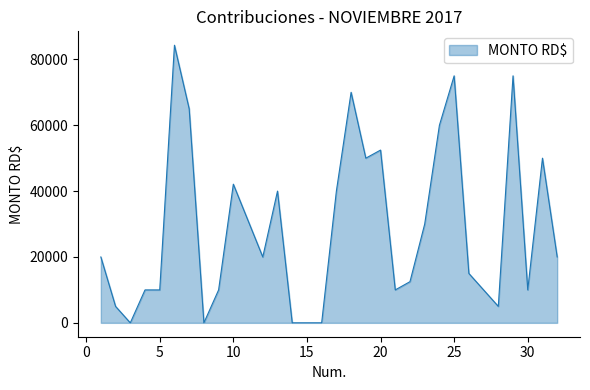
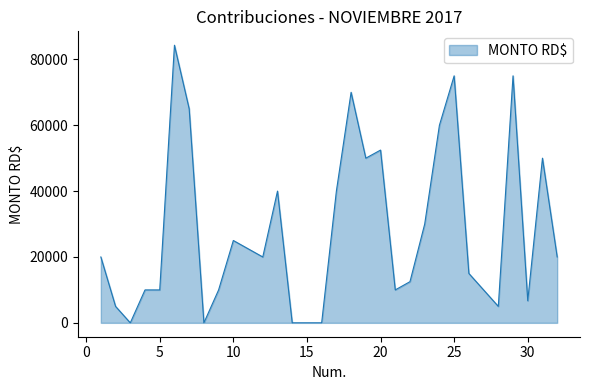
  {
    "5": 10000,
-   "10": 42000,
+   "10": 25000,
    "20": 52000,
    "25": 75000,
-   "30": 10000
+   "30": 7000
  }
